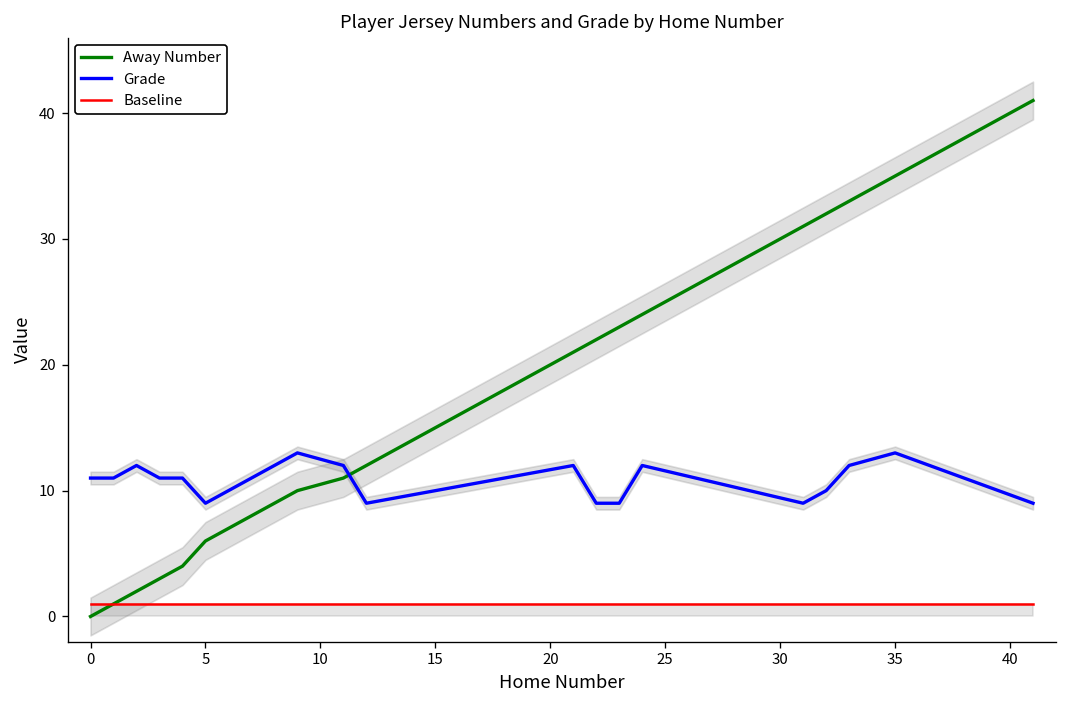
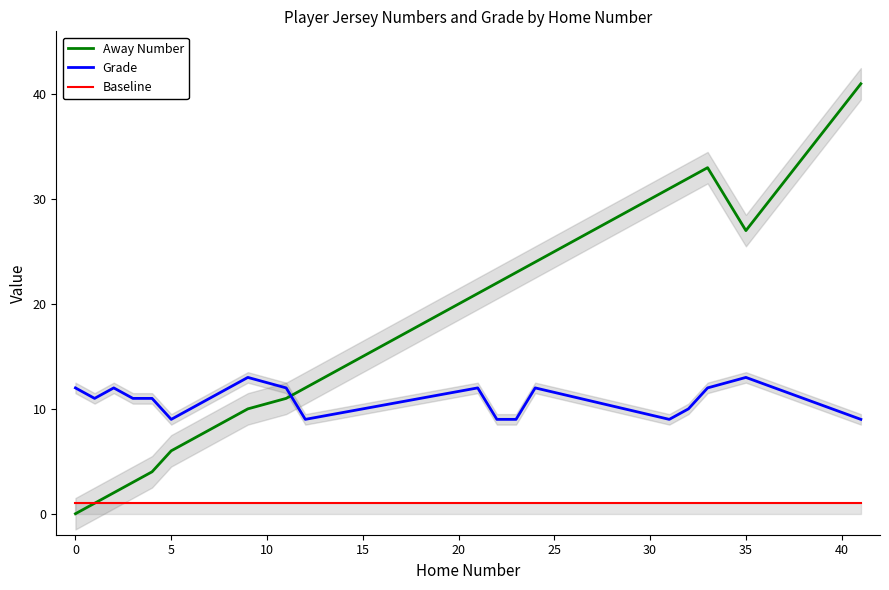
  {
    "Away Number": {
      "0": 0,
      "5": 6,
-     "35": 35
+     "35": 27
    },
    "Grade": {
-     "0": 11,
+     "0": 12,
      "5": 9,
      "35": 13
    },
    "Baseline": {
      "0": 1,
      "5": 1,
      "35": 1
    }
  }
